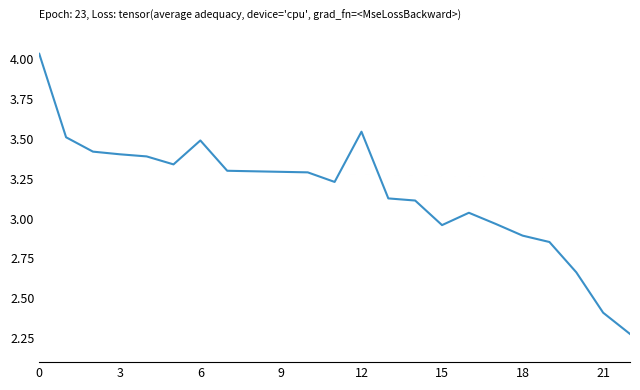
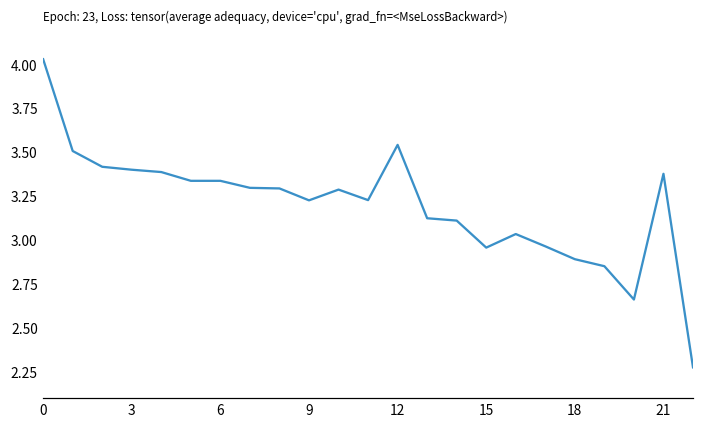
  {
    "0": 4.03,
    "3": 3.40,
-   "6": 3.49,
-   "9": 3.29,
+   "6": 3.34,
+   "9": 3.23,
    "12": 3.54,
    "15": 2.96,
    "18": 2.89,
-   "21": 2.41
+   "21": 3.38
  }
